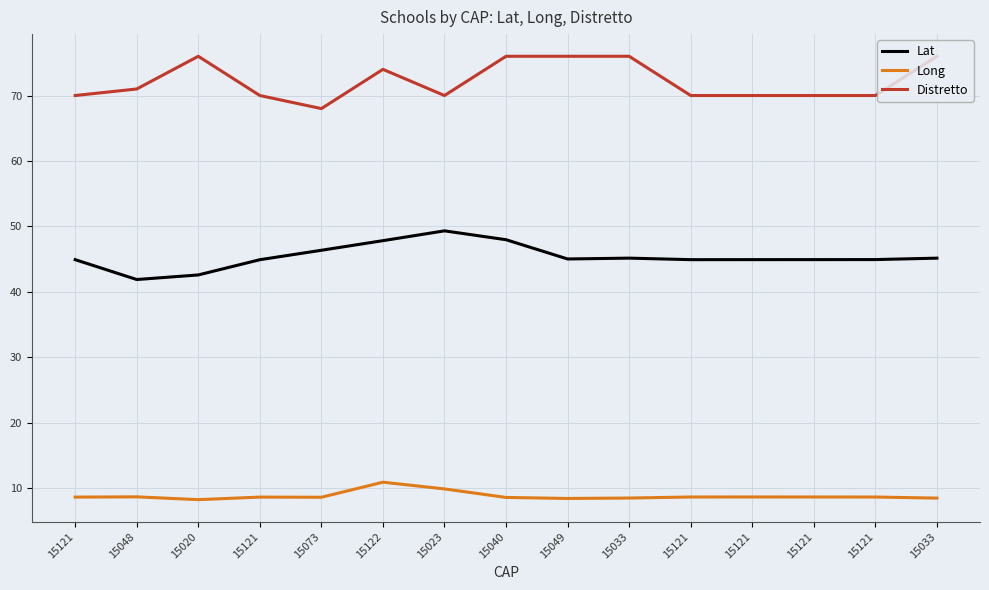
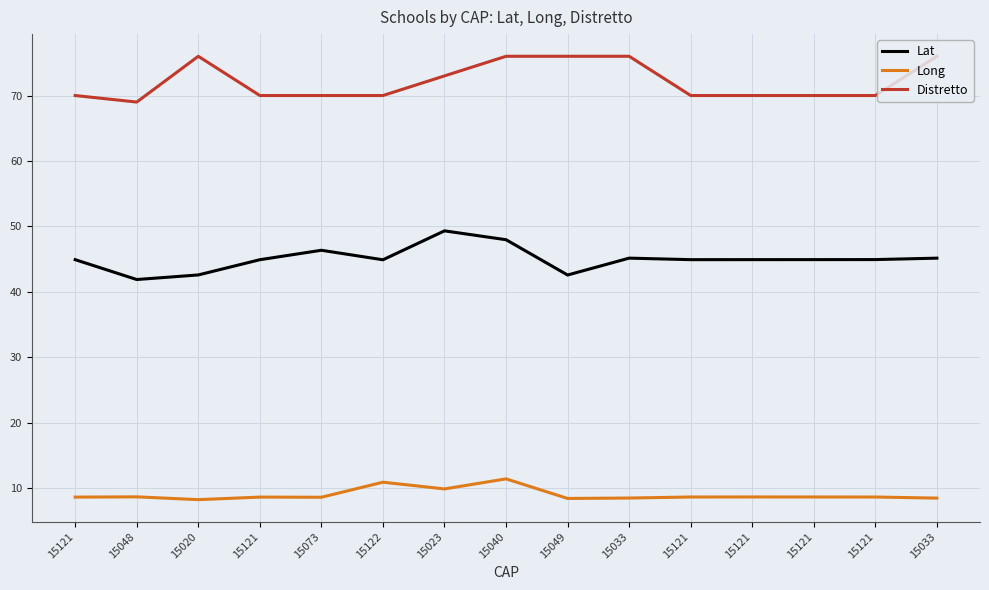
  {
    "Lat": {
      "15048": 42,
      "15020": 43,
      "15073": 46,
-     "15122": 48,
+     "15122": 45,
      "15023": 49,
      "15040": 48,
-     "15049": 45
+     "15049": 43
    },
    "Long": {
      "15048": 9,
      "15020": 8,
      "15073": 9,
      "15122": 11,
      "15023": 10,
-     "15040": 9,
+     "15040": 11,
      "15049": 8
    },
    "Distretto": {
-     "15048": 71,
+     "15048": 69,
      "15020": 76,
-     "15073": 68,
-     "15122": 74,
-     "15023": 70,
+     "15073": 70,
+     "15122": 70,
+     "15023": 73,
      "15040": 76,
      "15049": 76
    }
  }
